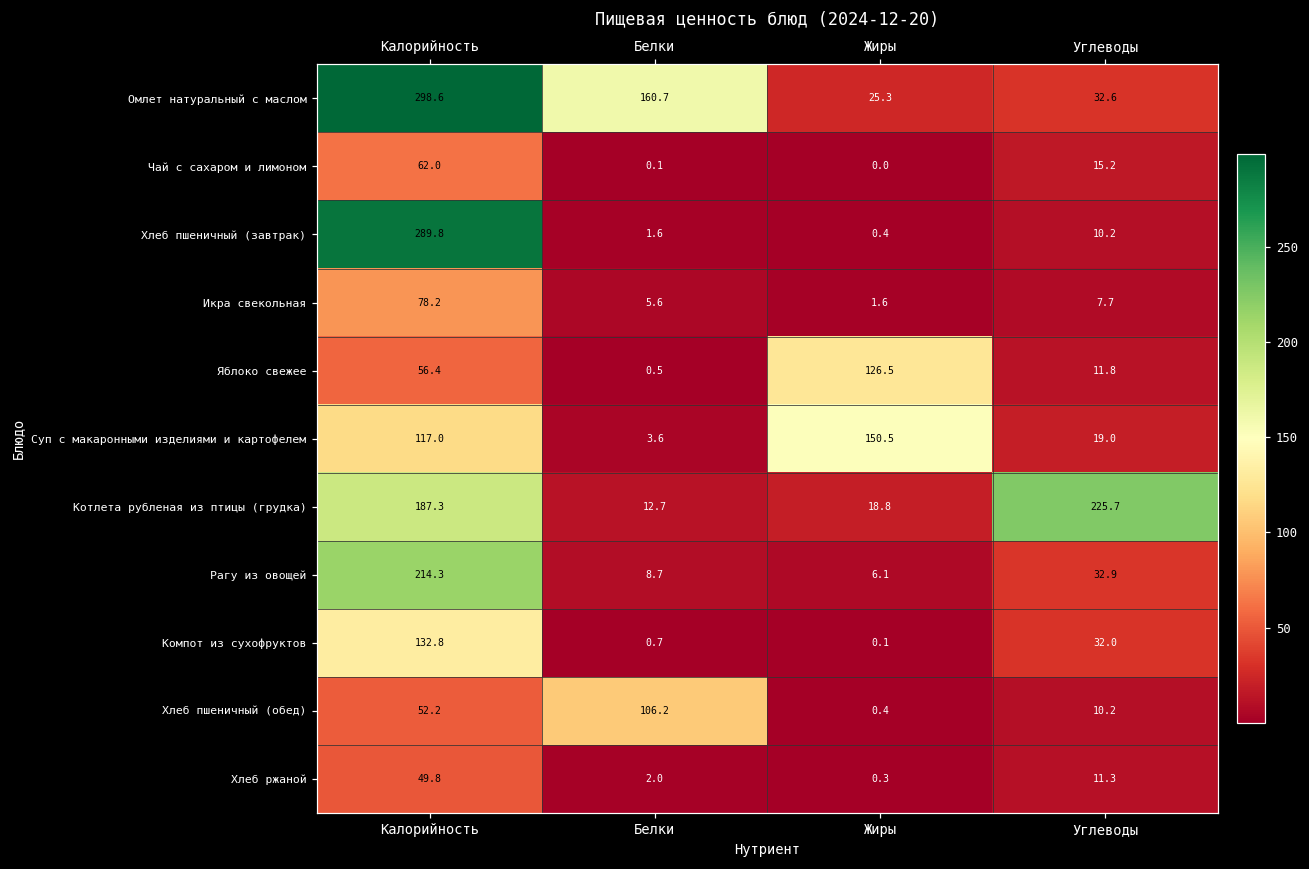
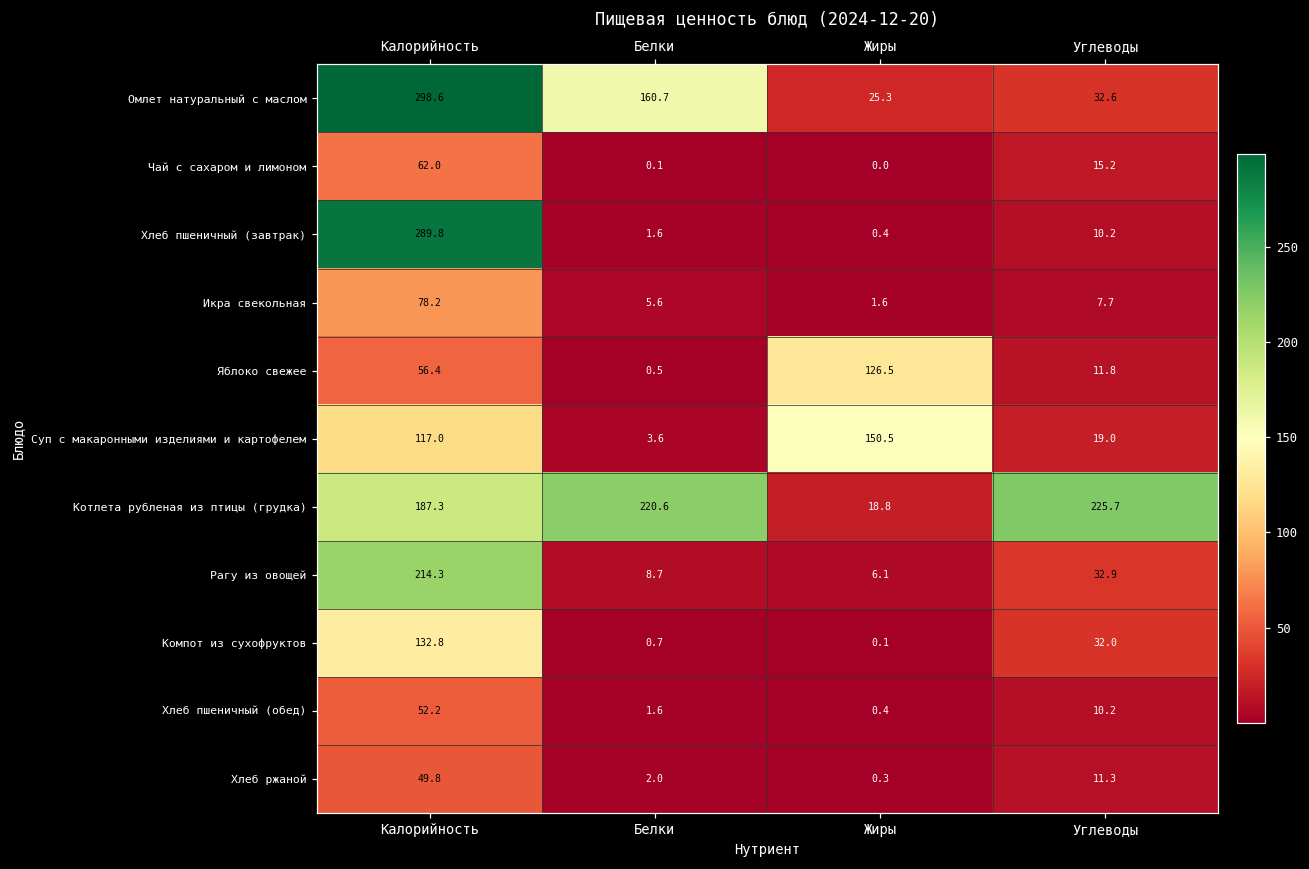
  {
    "Омлет натуральный с маслом": {
      "Калорийность": 298.6,
      "Белки": 160.7,
      "Жиры": 25.3,
      "Углеводы": 32.6
    },
    "Чай с сахаром и лимоном": {
      "Калорийность": 62.0,
      "Белки": 0.1,
      "Жиры": 0.0,
      "Углеводы": 15.2
    },
    "Хлеб пшеничный (завтрак)": {
      "Калорийность": 289.8,
      "Белки": 1.6,
      "Жиры": 0.4,
      "Углеводы": 10.2
    },
    "Икра свекольная": {
      "Калорийность": 78.2,
      "Белки": 5.6,
      "Жиры": 1.6,
      "Углеводы": 7.7
    },
    "Яблоко свежее": {
      "Калорийность": 56.4,
      "Белки": 0.5,
      "Жиры": 126.5,
      "Углеводы": 11.8
    },
    "Суп с макаронными изделиями и картофелем": {
      "Калорийность": 117.0,
      "Белки": 3.6,
      "Жиры": 150.5,
      "Углеводы": 19.0
    },
    "Котлета рубленая из птицы (грудка)": {
      "Калорийность": 187.3,
-     "Белки": 12.7,
+     "Белки": 220.6,
      "Жиры": 18.8,
      "Углеводы": 225.7
    },
    "Рагу из овощей": {
      "Калорийность": 214.3,
      "Белки": 8.7,
      "Жиры": 6.1,
      "Углеводы": 32.9
    },
    "Компот из сухофруктов": {
      "Калорийность": 132.8,
      "Белки": 0.7,
      "Жиры": 0.1,
      "Углеводы": 32.0
    },
    "Хлеб пшеничный (обед)": {
      "Калорийность": 52.2,
-     "Белки": 106.2,
+     "Белки": 1.6,
      "Жиры": 0.4,
      "Углеводы": 10.2
    },
    "Хлеб ржаной": {
      "Калорийность": 49.8,
      "Белки": 2.0,
      "Жиры": 0.3,
      "Углеводы": 11.3
    }
  }
